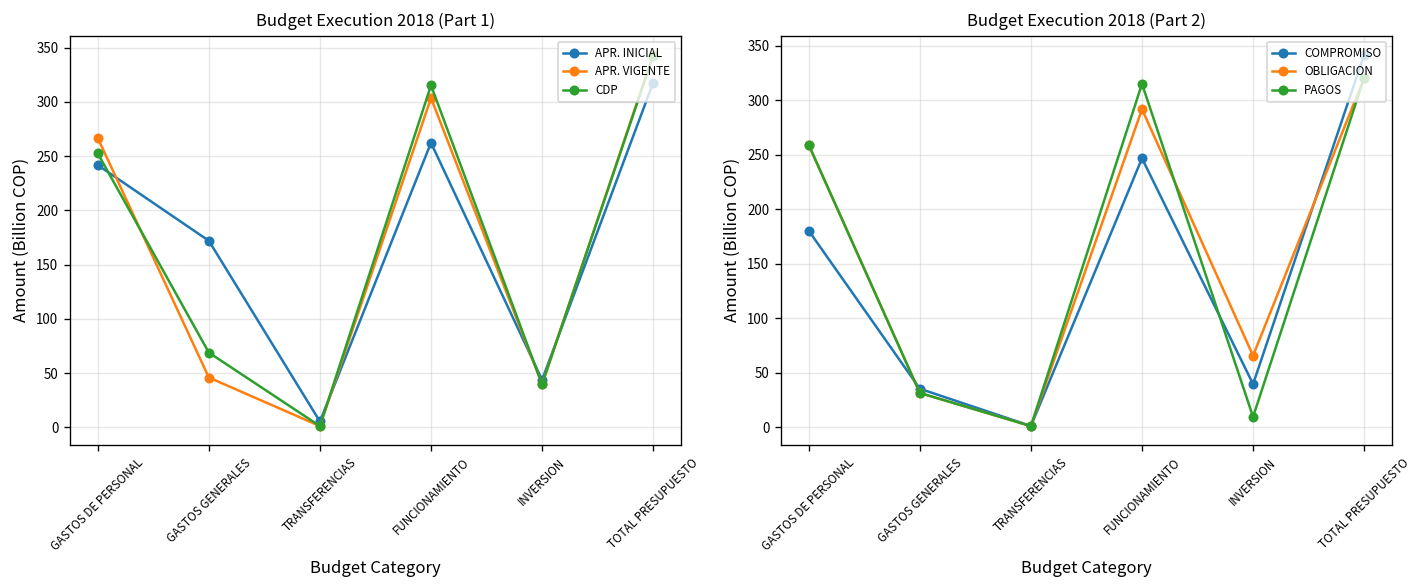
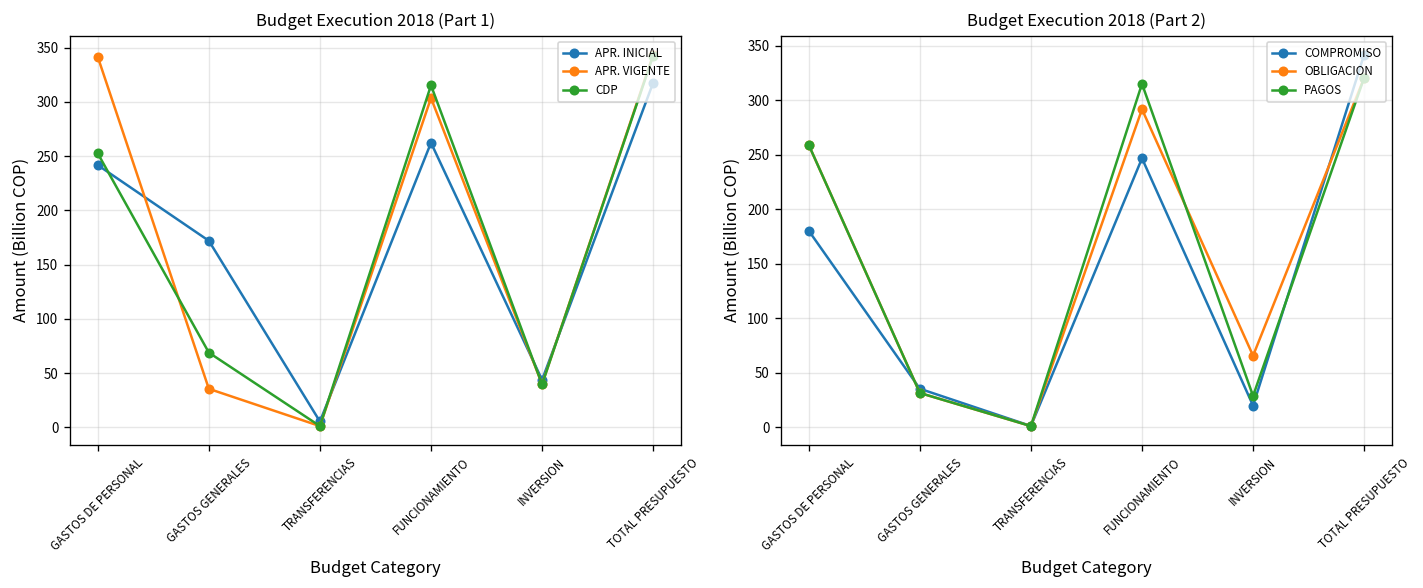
  {
    "Budget Execution 2018 (Part 1)": {
      "APR. INICIAL": {
        "GASTOS DE PERSONAL": 240,
        "GASTOS GENERALES": 170,
        "TRANSFERENCIAS": 10,
        "FUNCIONAMIENTO": 260,
        "INVERSION": 40
      },
      "APR. VIGENTE": {
-       "GASTOS DE PERSONAL": 270,
-       "GASTOS GENERALES": 50,
+       "GASTOS DE PERSONAL": 340,
+       "GASTOS GENERALES": 40,
        "FUNCIONAMIENTO": 300
      },
      "CDP": {
        "GASTOS DE PERSONAL": 250,
        "GASTOS GENERALES": 70,
        "FUNCIONAMIENTO": 320
      }
    },
    "Budget Execution 2018 (Part 2)": {
      "COMPROMISO": {
        "GASTOS DE PERSONAL": 180,
        "GASTOS GENERALES": 40,
        "FUNCIONAMIENTO": 250,
-       "INVERSION": 40
+       "INVERSION": 20
      },
      "OBLIGACION": {
        "FUNCIONAMIENTO": 290,
        "INVERSION": 70
      },
      "PAGOS": {
        "FUNCIONAMIENTO": 320,
-       "INVERSION": 10
+       "INVERSION": 30
      }
    }
  }
